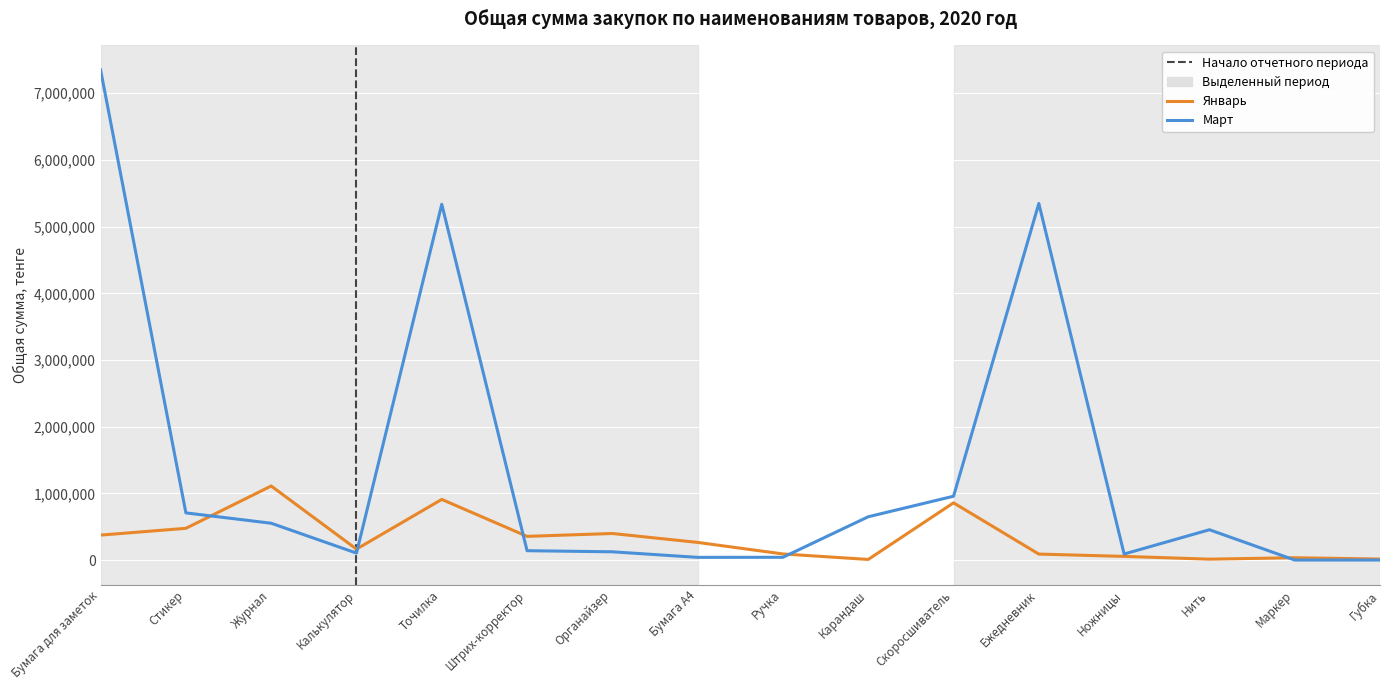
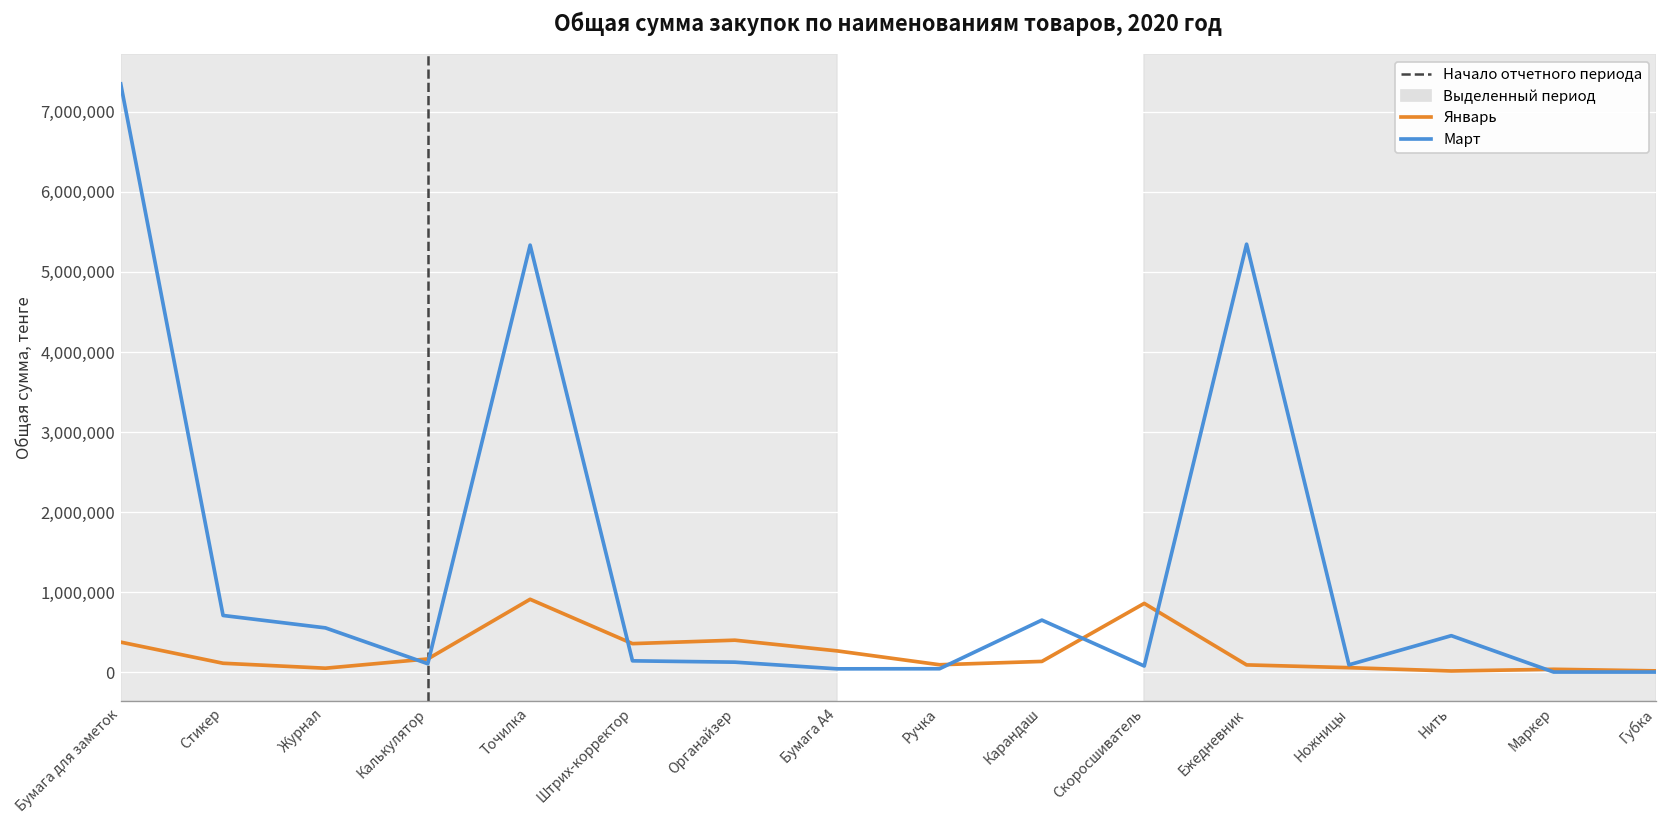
  {
    "Январь": {
      "Бумага для заметок": "400,000",
-     "Стикер": "500,000",
-     "Журнал": "1,100,000",
+     "Стикер": "100,000",
+     "Журнал": "0",
      "Калькулятор": "200,000",
      "Точилка": "900,000",
      "Штрих-корректор": "400,000",
      "Органайзер": "400,000",
      "Бумага А4": "300,000",
      "Ручка": "100,000",
-     "Карандаш": "0",
+     "Карандаш": "100,000",
      "Скоросшиватель": "900,000",
      "Ежедневник": "100,000",
      "Нить": "0"
    },
    "Март": {
      "Бумага для заметок": "7,300,000",
      "Стикер": "700,000",
      "Журнал": "600,000",
      "Калькулятор": "100,000",
      "Точилка": "5,300,000",
      "Штрих-корректор": "100,000",
      "Органайзер": "100,000",
      "Бумага А4": "0",
      "Ручка": "0",
      "Карандаш": "600,000",
-     "Скоросшиватель": "1,000,000",
+     "Скоросшиватель": "100,000",
      "Ежедневник": "5,300,000",
      "Нить": "500,000"
    }
  }
